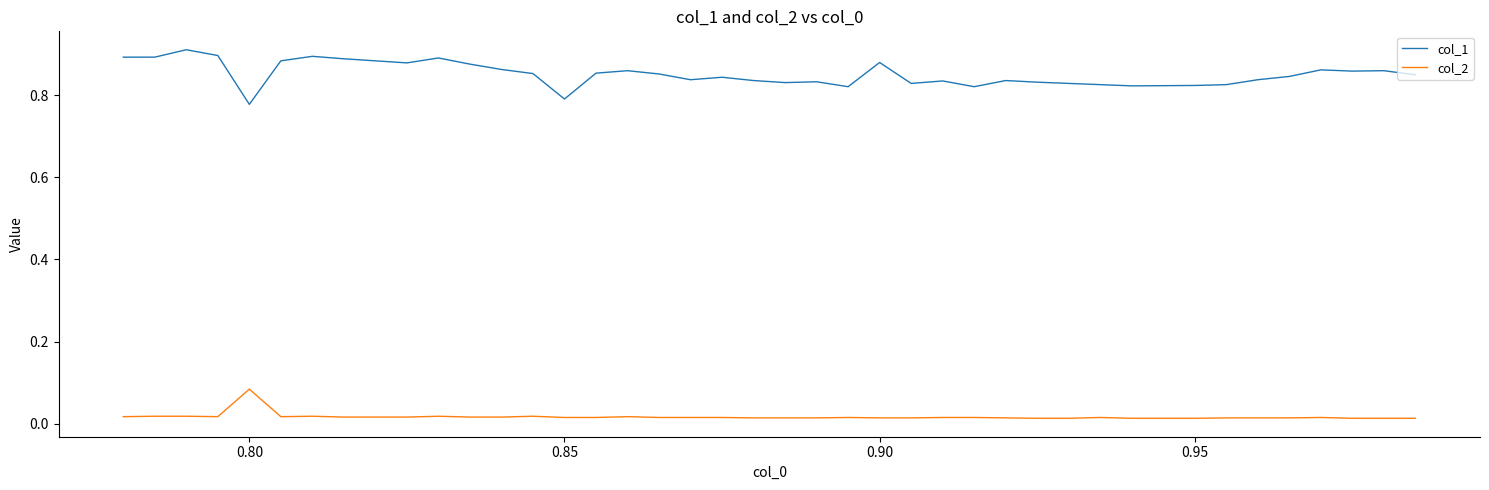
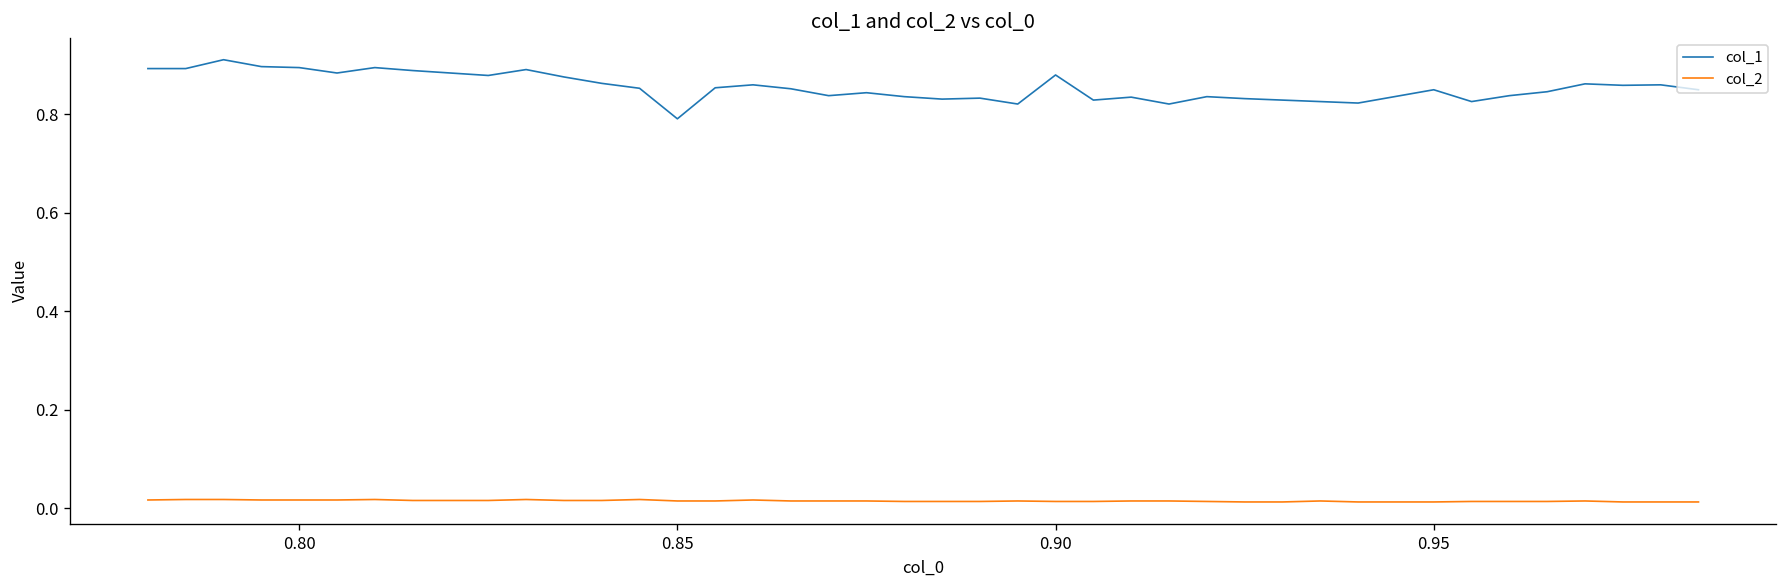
  {
    "col_1": {
-     "0.80": 0.78,
+     "0.80": 0.90,
      "0.85": 0.79,
      "0.90": 0.88,
-     "0.95": 0.82
+     "0.95": 0.85
    },
    "col_2": {
-     "0.80": 0.08,
+     "0.80": 0.02,
      "0.85": 0.02,
      "0.90": 0.01,
      "0.95": 0.01
    }
  }
